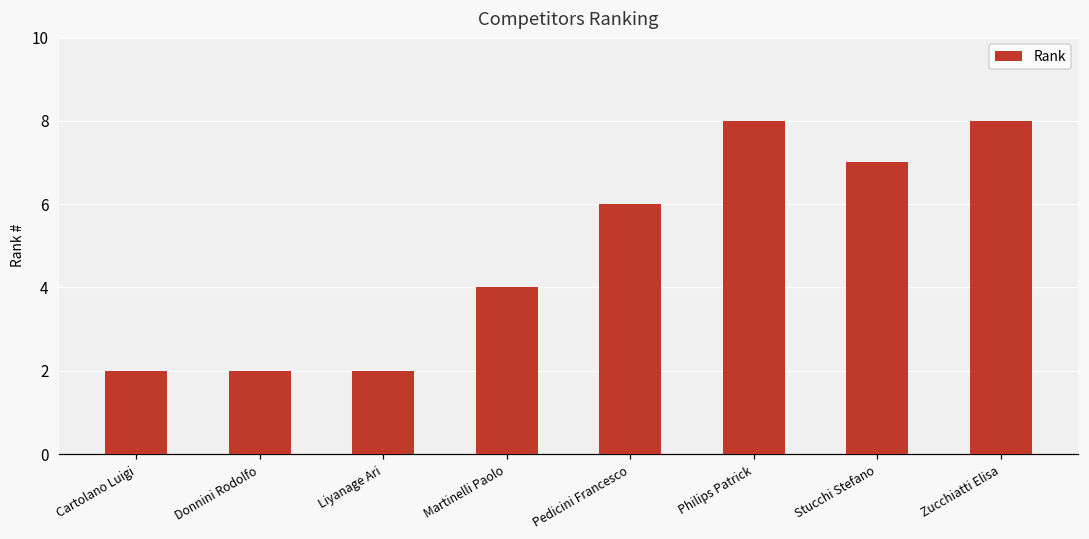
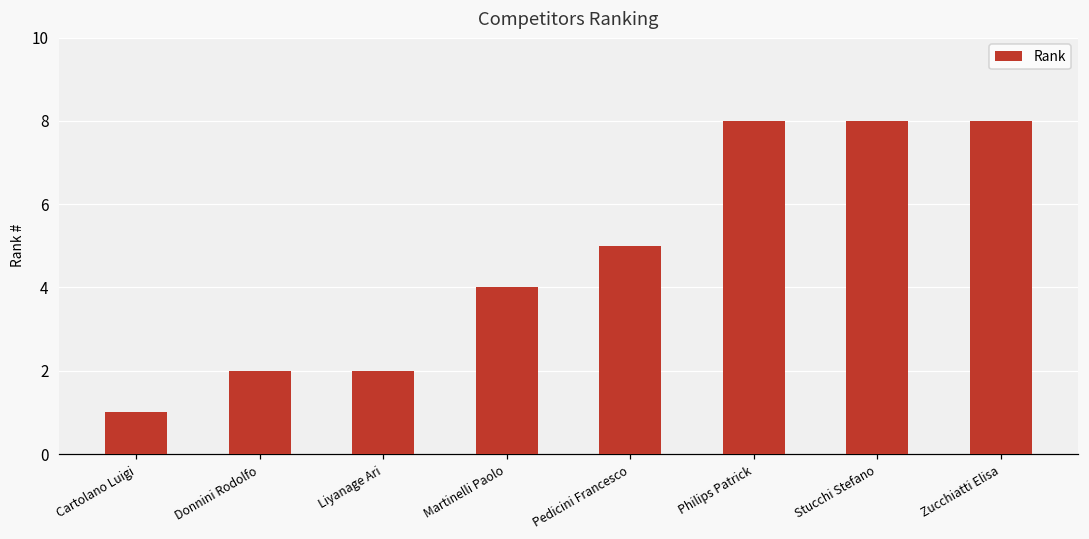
  {
-   "Cartolano Luigi": 2,
+   "Cartolano Luigi": 1,
    "Donnini Rodolfo": 2,
    "Liyanage Ari": 2,
    "Martinelli Paolo": 4,
-   "Pedicini Francesco": 6,
+   "Pedicini Francesco": 5,
    "Philips Patrick": 8,
-   "Stucchi Stefano": 7,
+   "Stucchi Stefano": 8,
    "Zucchiatti Elisa": 8
  }
